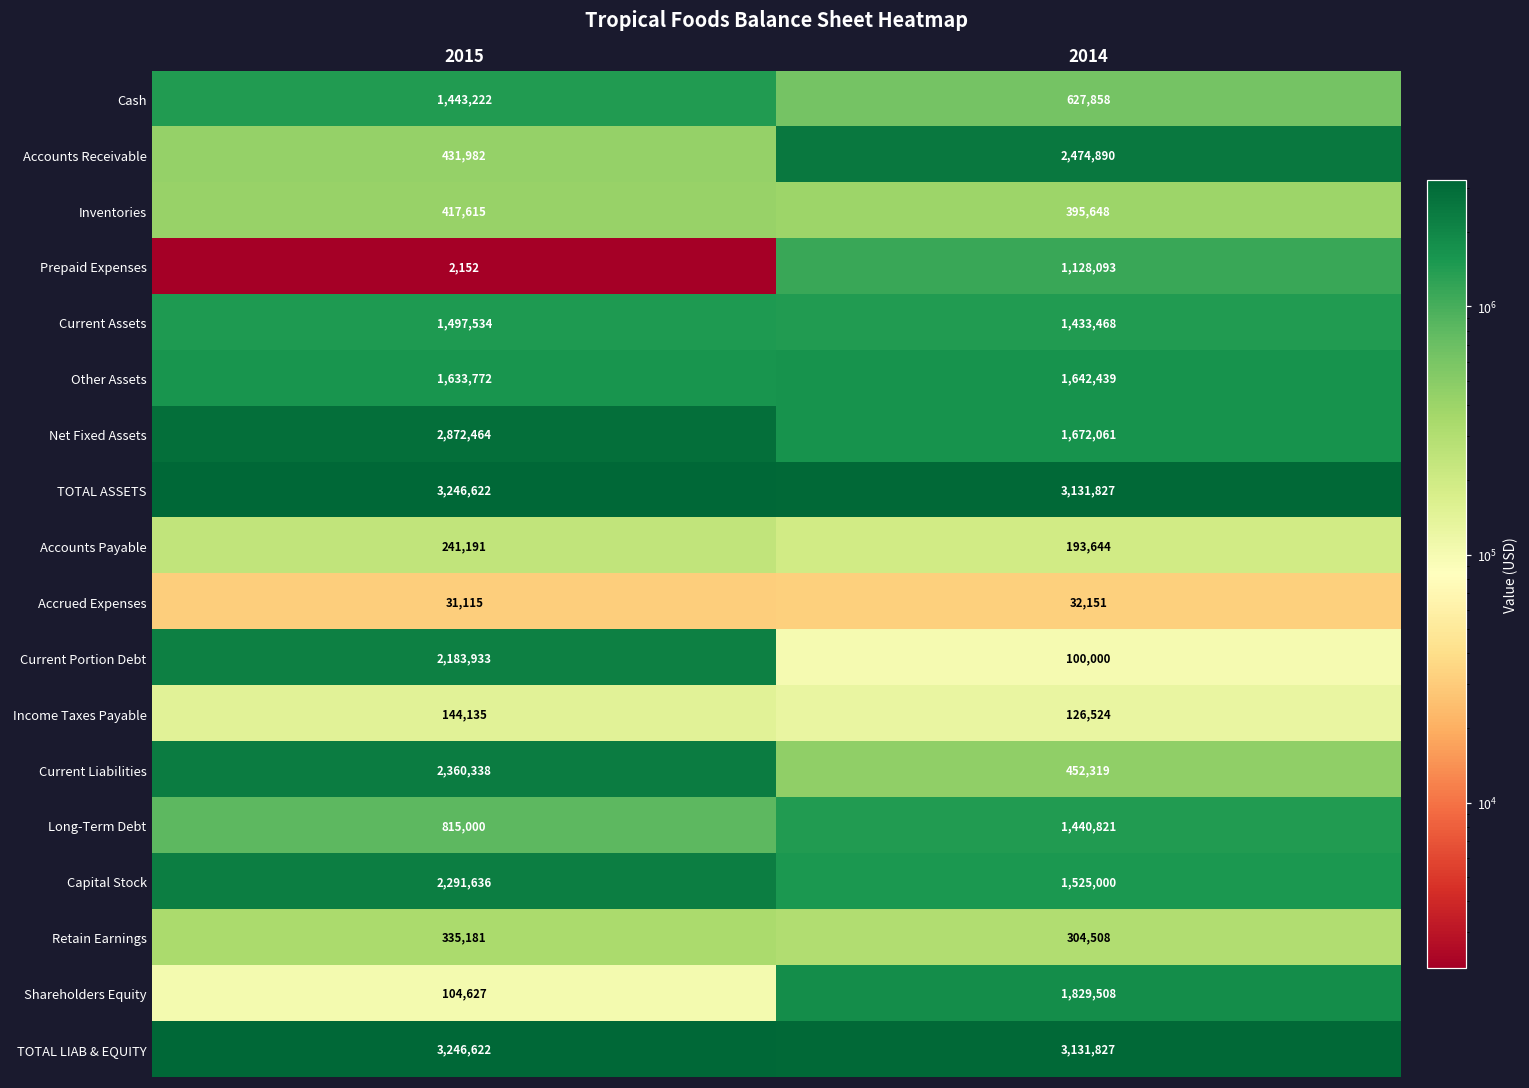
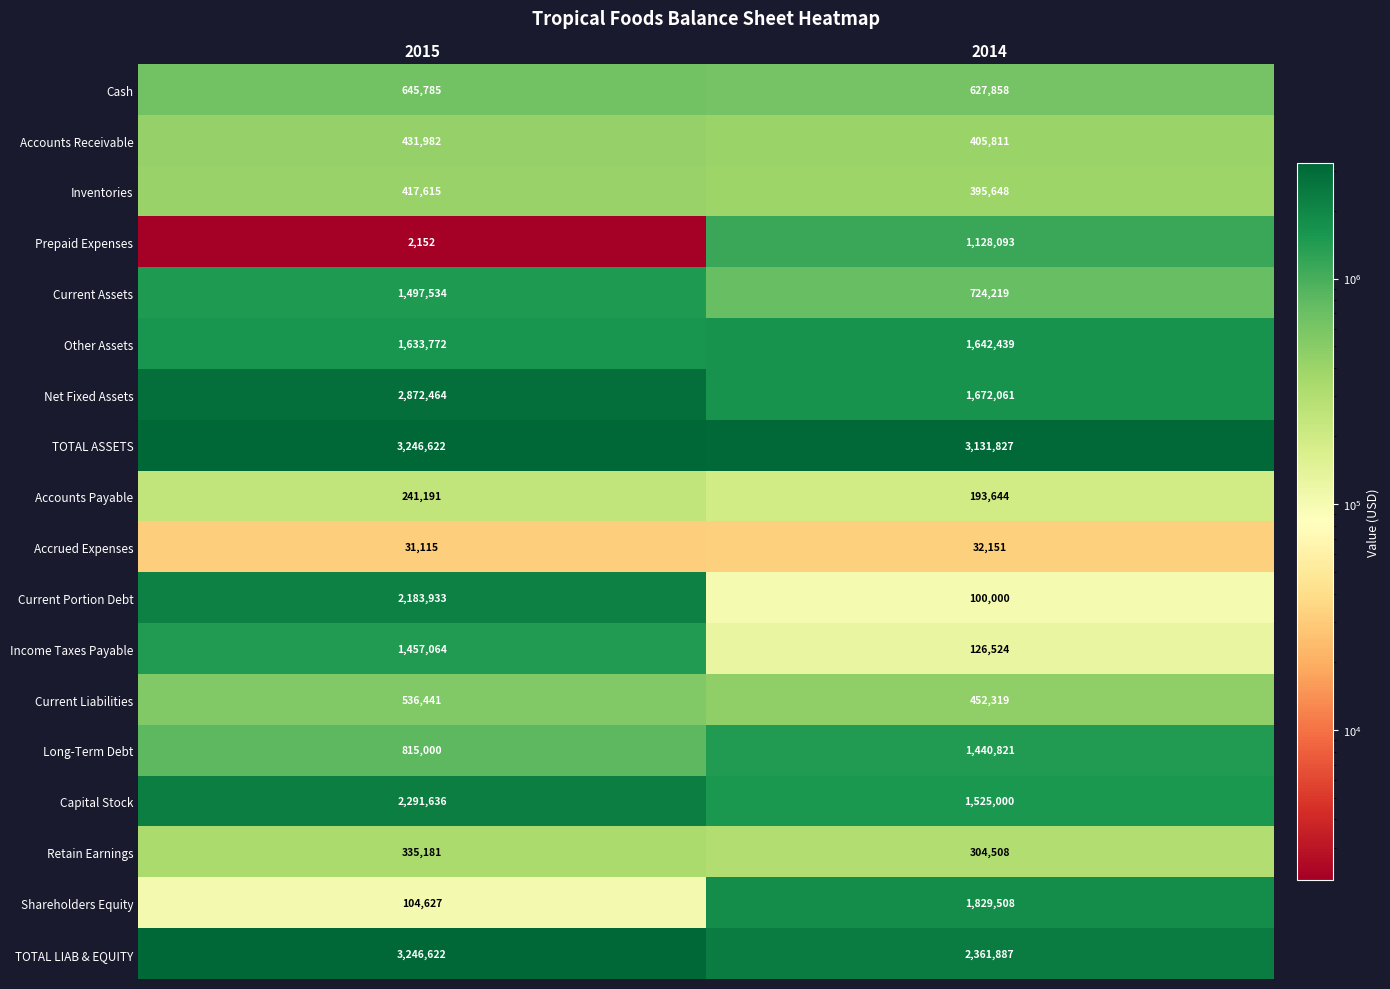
  {
    "Cash": {
-     "2015": "1,443,222",
+     "2015": "645,785",
      "2014": "627,858"
    },
    "Accounts Receivable": {
      "2015": "431,982",
-     "2014": "2,474,890"
+     "2014": "405,811"
    },
    "Inventories": {
      "2015": "417,615",
      "2014": "395,648"
    },
    "Prepaid Expenses": {
      "2015": "2,152",
      "2014": "1,128,093"
    },
    "Current Assets": {
      "2015": "1,497,534",
-     "2014": "1,433,468"
+     "2014": "724,219"
    },
    "Other Assets": {
      "2015": "1,633,772",
      "2014": "1,642,439"
    },
    "Net Fixed Assets": {
      "2015": "2,872,464",
      "2014": "1,672,061"
    },
    "TOTAL ASSETS": {
      "2015": "3,246,622",
      "2014": "3,131,827"
    },
    "Accounts Payable": {
      "2015": "241,191",
      "2014": "193,644"
    },
    "Accrued Expenses": {
      "2015": "31,115",
      "2014": "32,151"
    },
    "Current Portion Debt": {
      "2015": "2,183,933",
      "2014": "100,000"
    },
    "Income Taxes Payable": {
-     "2015": "144,135",
+     "2015": "1,457,064",
      "2014": "126,524"
    },
    "Current Liabilities": {
-     "2015": "2,360,338",
+     "2015": "536,441",
      "2014": "452,319"
    },
    "Long-Term Debt": {
      "2015": "815,000",
      "2014": "1,440,821"
    },
    "Capital Stock": {
      "2015": "2,291,636",
      "2014": "1,525,000"
    },
    "Retain Earnings": {
      "2015": "335,181",
      "2014": "304,508"
    },
    "Shareholders Equity": {
      "2015": "104,627",
      "2014": "1,829,508"
    },
    "TOTAL LIAB & EQUITY": {
      "2015": "3,246,622",
-     "2014": "3,131,827"
+     "2014": "2,361,887"
    }
  }
